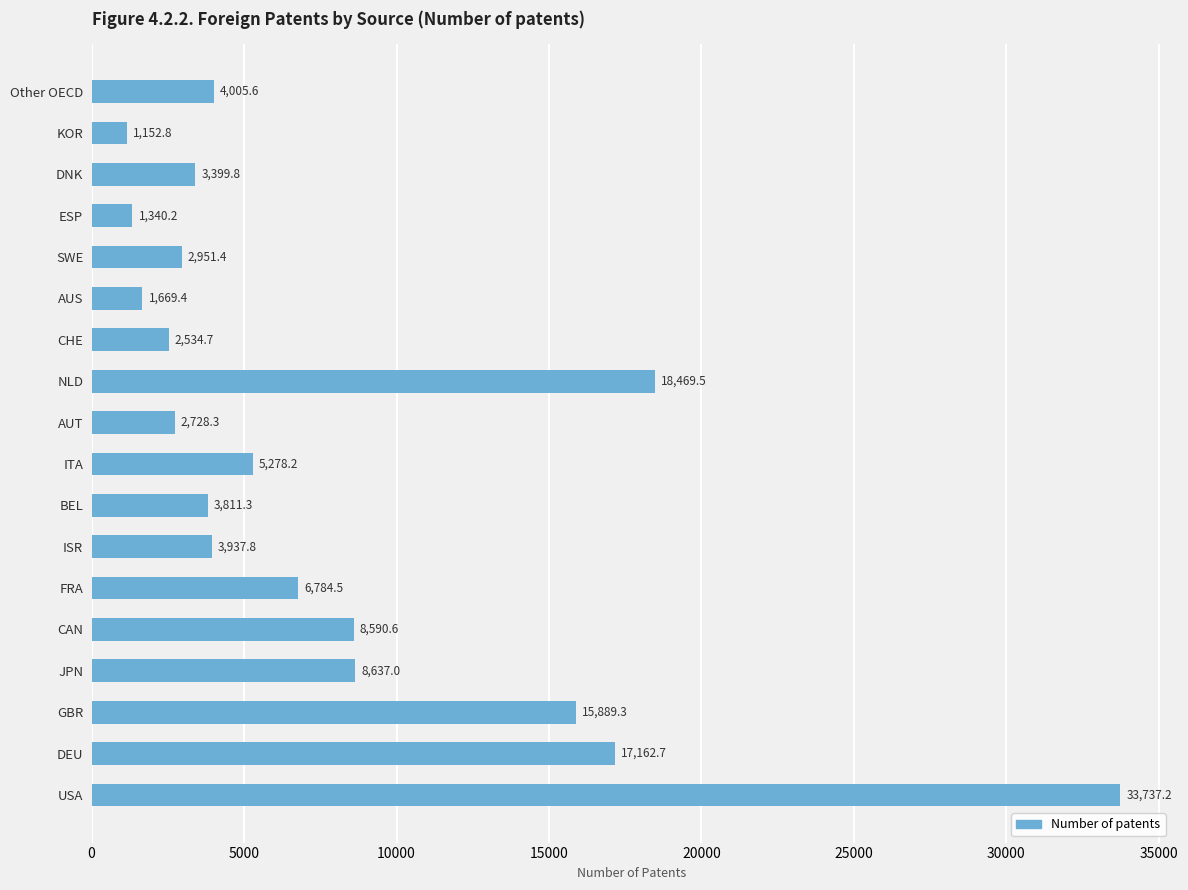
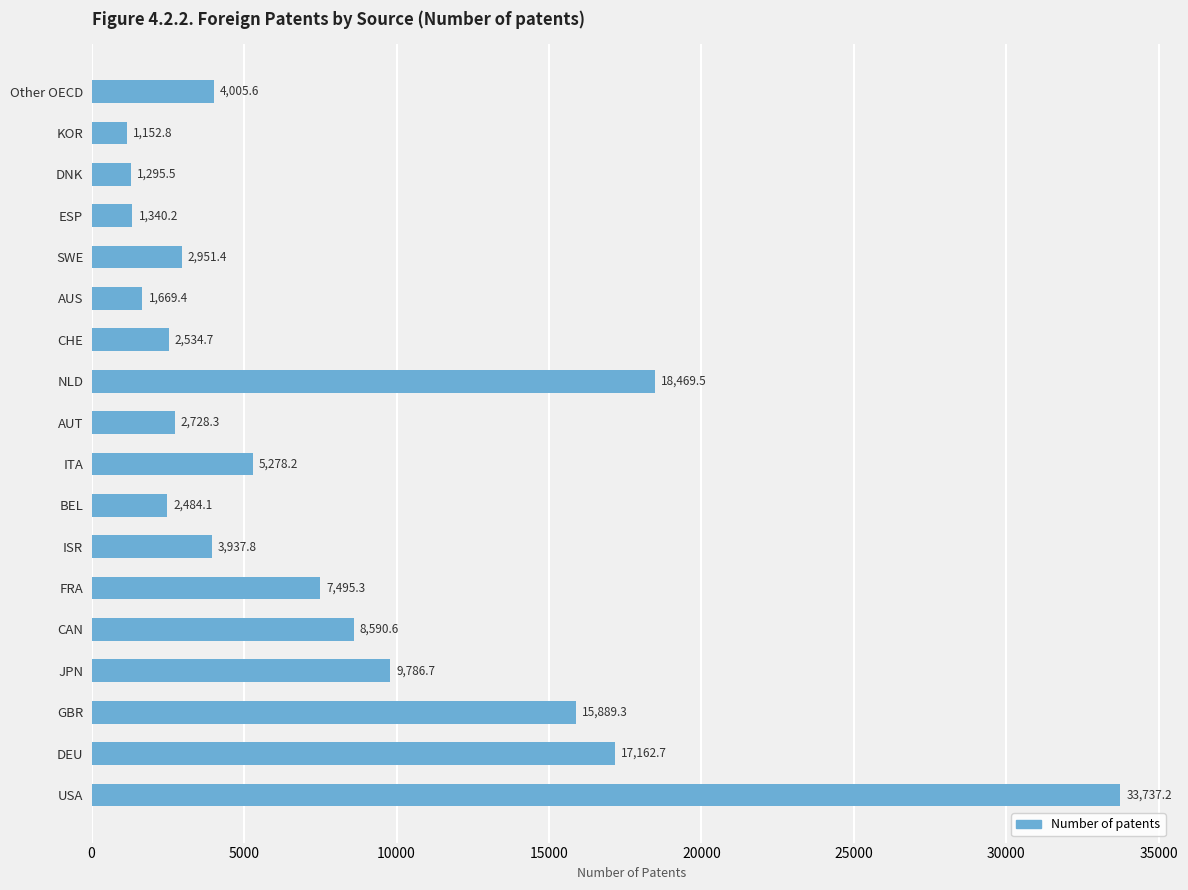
  {
    "Other OECD": "4,005.6",
    "KOR": "1,152.8",
-   "DNK": "3,399.8",
+   "DNK": "1,295.5",
    "ESP": "1,340.2",
    "SWE": "2,951.4",
    "AUS": "1,669.4",
    "CHE": "2,534.7",
    "NLD": "18,469.5",
    "AUT": "2,728.3",
    "ITA": "5,278.2",
-   "BEL": "3,811.3",
+   "BEL": "2,484.1",
    "ISR": "3,937.8",
-   "FRA": "6,784.5",
+   "FRA": "7,495.3",
    "CAN": "8,590.6",
-   "JPN": "8,637.0",
+   "JPN": "9,786.7",
    "GBR": "15,889.3",
    "DEU": "17,162.7",
    "USA": "33,737.2"
  }
